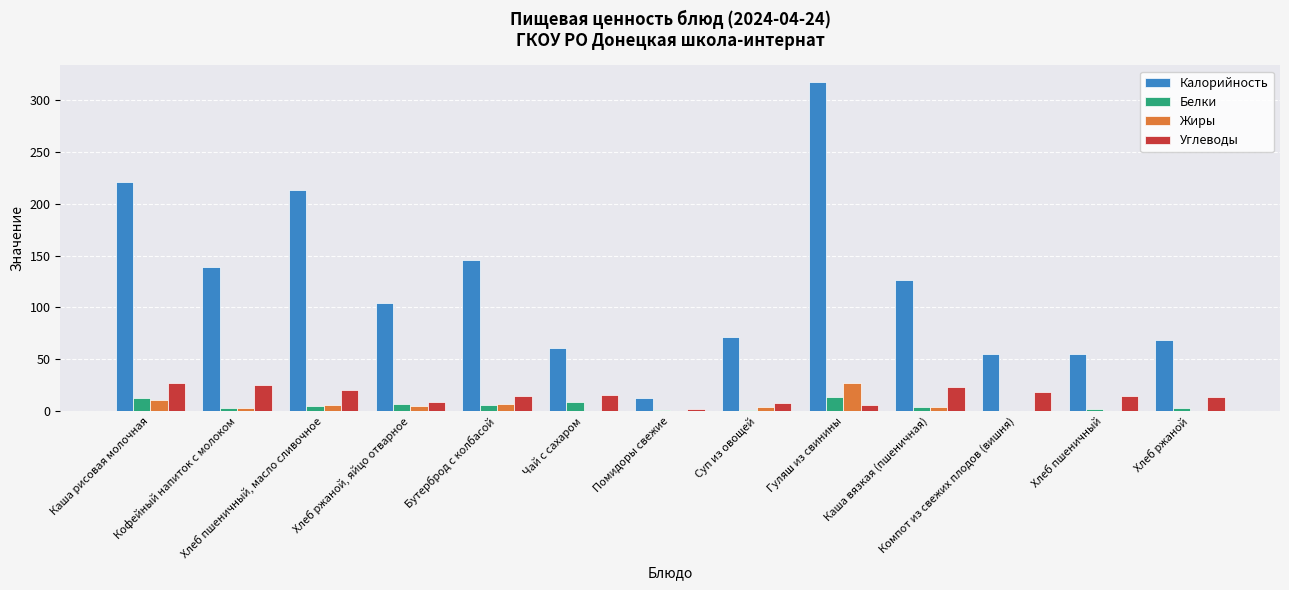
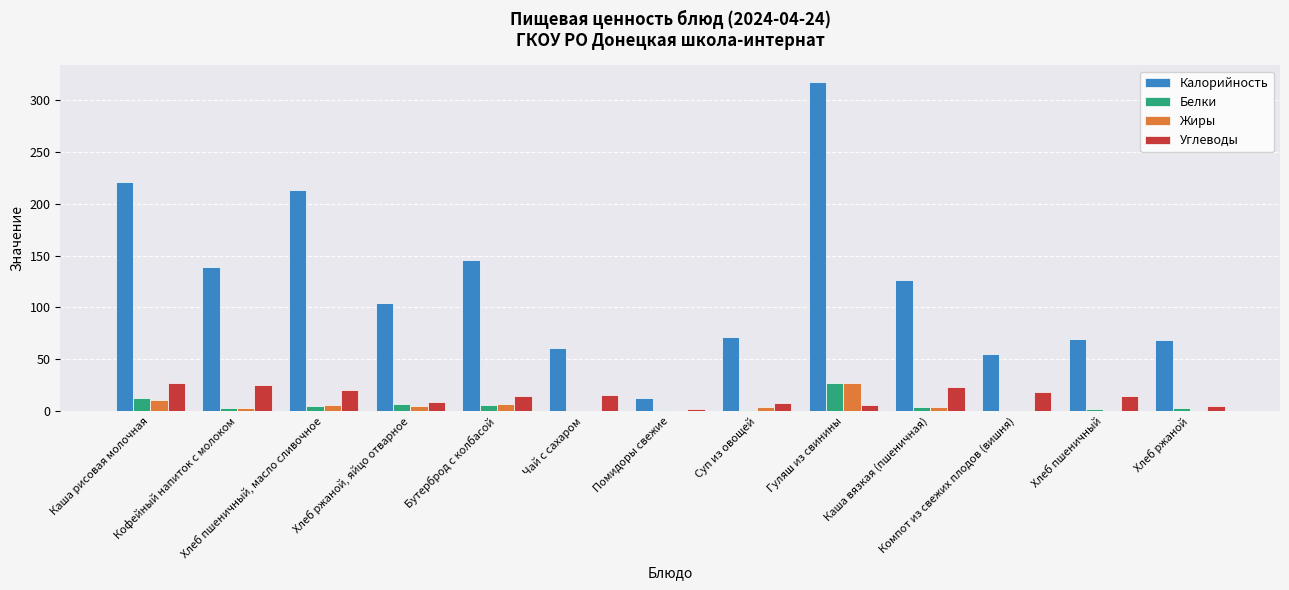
  {
    "Калорийность": {
      "Каша рисовая молочная": 221,
      "Кофейный напиток с молоком": 139,
      "Хлеб пшеничный, масло сливочное": 213,
      "Хлеб ржаной, яйцо отварное": 105,
      "Бутерброд с колбасой": 146,
      "Чай с сахаром": 61,
      "Помидоры свежие": 13,
      "Суп из овощей": 72,
      "Гуляш из свинины": 318,
      "Каша вязкая (пшеничная)": 127,
      "Компот из свежих плодов (вишня)": 55,
-     "Хлеб пшеничный": 55,
+     "Хлеб пшеничный": 70,
      "Хлеб ржаной": 68
    },
    "Белки": {
      "Каша рисовая молочная": 13,
      "Кофейный напиток с молоком": 3,
      "Хлеб пшеничный, масло сливочное": 5,
      "Хлеб ржаной, яйцо отварное": 6,
      "Бутерброд с колбасой": 6,
-     "Чай с сахаром": 9,
-     "Гуляш из свинины": 13,
+     "Чай с сахаром": 0,
+     "Гуляш из свинины": 27,
      "Каша вязкая (пшеничная)": 4,
      "Хлеб ржаной": 3
    },
    "Жиры": {
      "Каша рисовая молочная": 11,
      "Кофейный напиток с молоком": 3,
      "Хлеб пшеничный, масло сливочное": 6,
      "Хлеб ржаной, яйцо отварное": 5,
      "Бутерброд с колбасой": 7,
      "Суп из овощей": 4,
      "Гуляш из свинины": 27,
      "Каша вязкая (пшеничная)": 4
    },
    "Углеводы": {
      "Каша рисовая молочная": 27,
      "Кофейный напиток с молоком": 25,
      "Хлеб пшеничный, масло сливочное": 20,
      "Хлеб ржаной, яйцо отварное": 9,
      "Бутерброд с колбасой": 15,
      "Чай с сахаром": 15,
      "Суп из овощей": 8,
      "Гуляш из свинины": 5,
      "Каша вязкая (пшеничная)": 23,
      "Компот из свежих плодов (вишня)": 19,
      "Хлеб пшеничный": 15,
-     "Хлеб ржаной": 13
+     "Хлеб ржаной": 5
    }
  }
